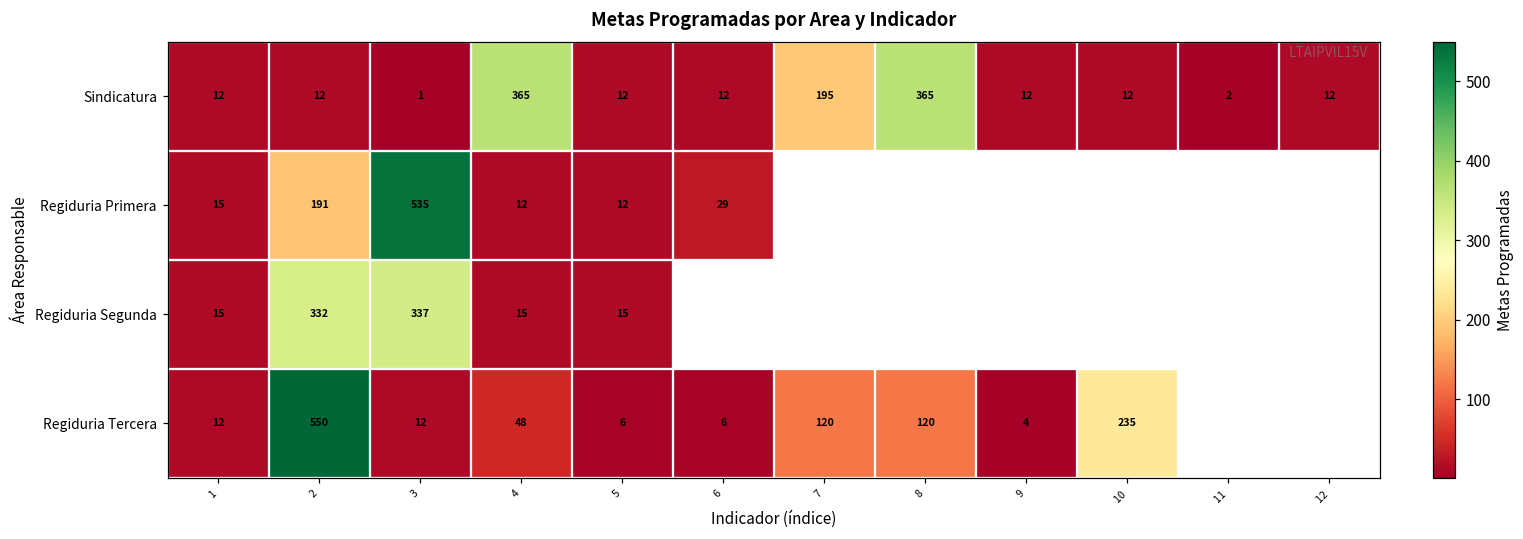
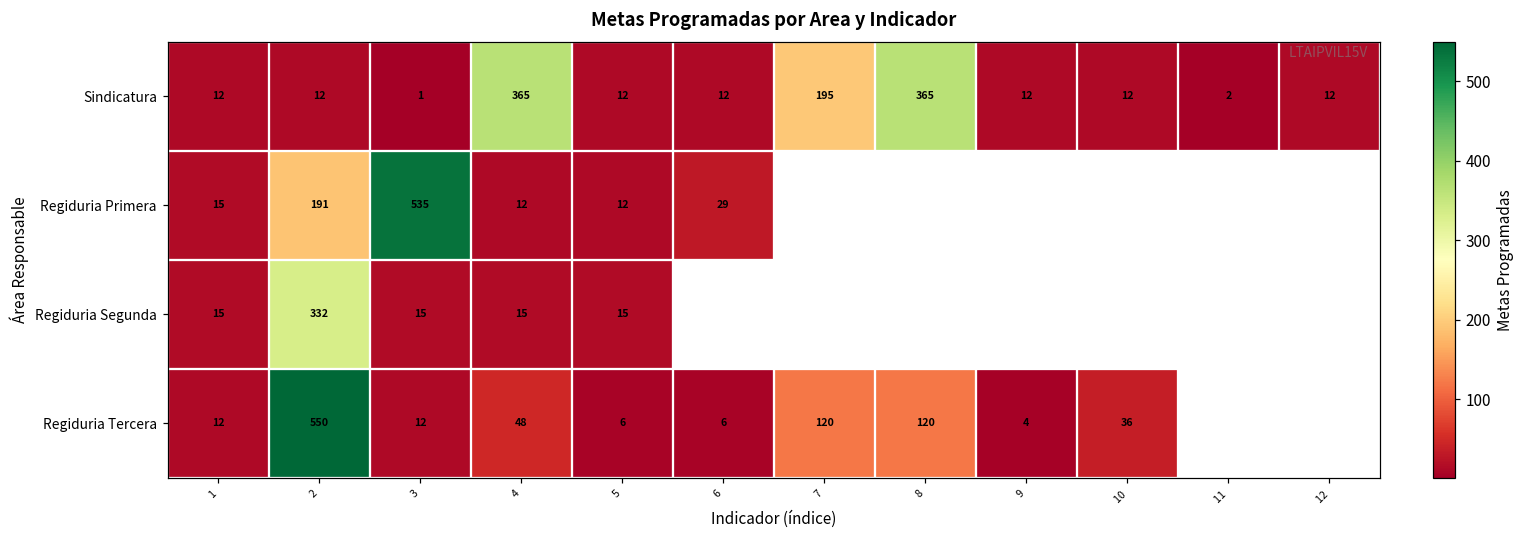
  {
    "Sindicatura": {
      "1": 12,
      "2": 12,
      "3": 1,
      "4": 365,
      "5": 12,
      "6": 12,
      "7": 195,
      "8": 365,
      "9": 12,
      "10": 12,
      "11": 2
    },
    "Regiduria Primera": {
      "1": 15,
      "2": 191,
      "3": 535,
      "4": 12,
      "5": 12,
      "6": 29
    },
    "Regiduria Segunda": {
      "1": 15,
      "2": 332,
-     "3": 337,
+     "3": 15,
      "4": 15,
      "5": 15
    },
    "Regiduria Tercera": {
      "1": 12,
      "2": 550,
      "3": 12,
      "4": 48,
      "5": 6,
      "6": 6,
      "7": 120,
      "8": 120,
      "9": 4,
-     "10": 235
+     "10": 36
    }
  }
